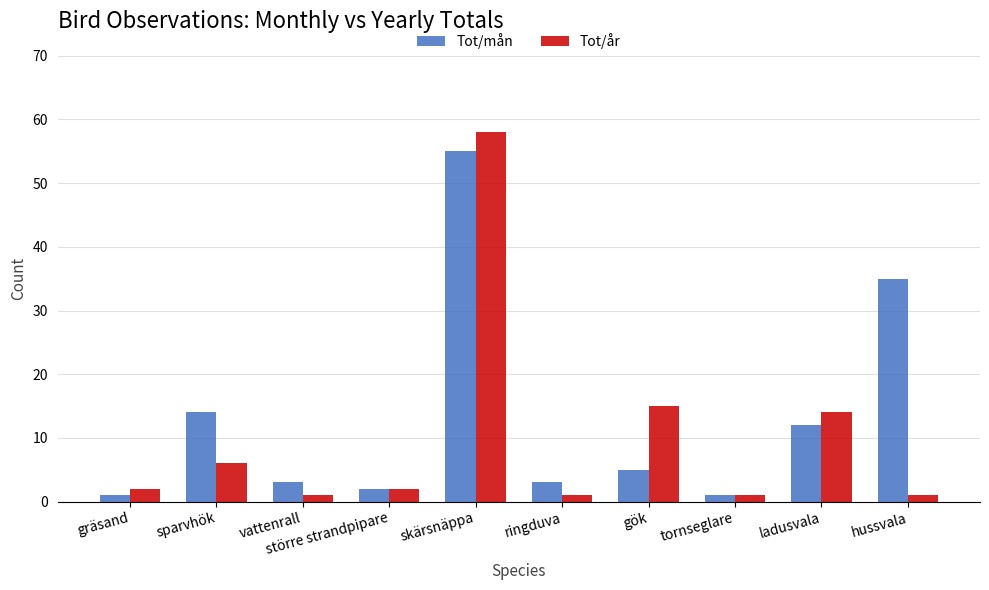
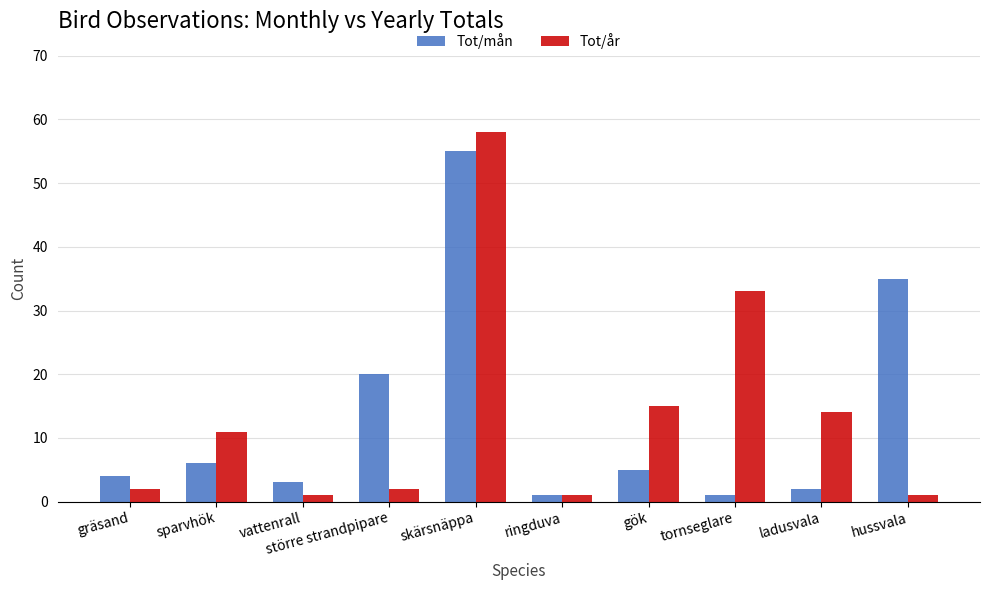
  {
    "Tot/mån": {
-     "gräsand": 1,
-     "sparvhök": 14,
+     "gräsand": 4,
+     "sparvhök": 6,
      "vattenrall": 3,
-     "större strandpipare": 2,
+     "större strandpipare": 20,
      "skärsnäppa": 55,
-     "ringduva": 3,
+     "ringduva": 1,
      "gök": 5,
      "tornseglare": 1,
-     "ladusvala": 12,
+     "ladusvala": 2,
      "hussvala": 35
    },
    "Tot/år": {
      "gräsand": 2,
-     "sparvhök": 6,
+     "sparvhök": 11,
      "vattenrall": 1,
      "större strandpipare": 2,
      "skärsnäppa": 58,
      "ringduva": 1,
      "gök": 15,
-     "tornseglare": 1,
+     "tornseglare": 33,
      "ladusvala": 14,
      "hussvala": 1
    }
  }
